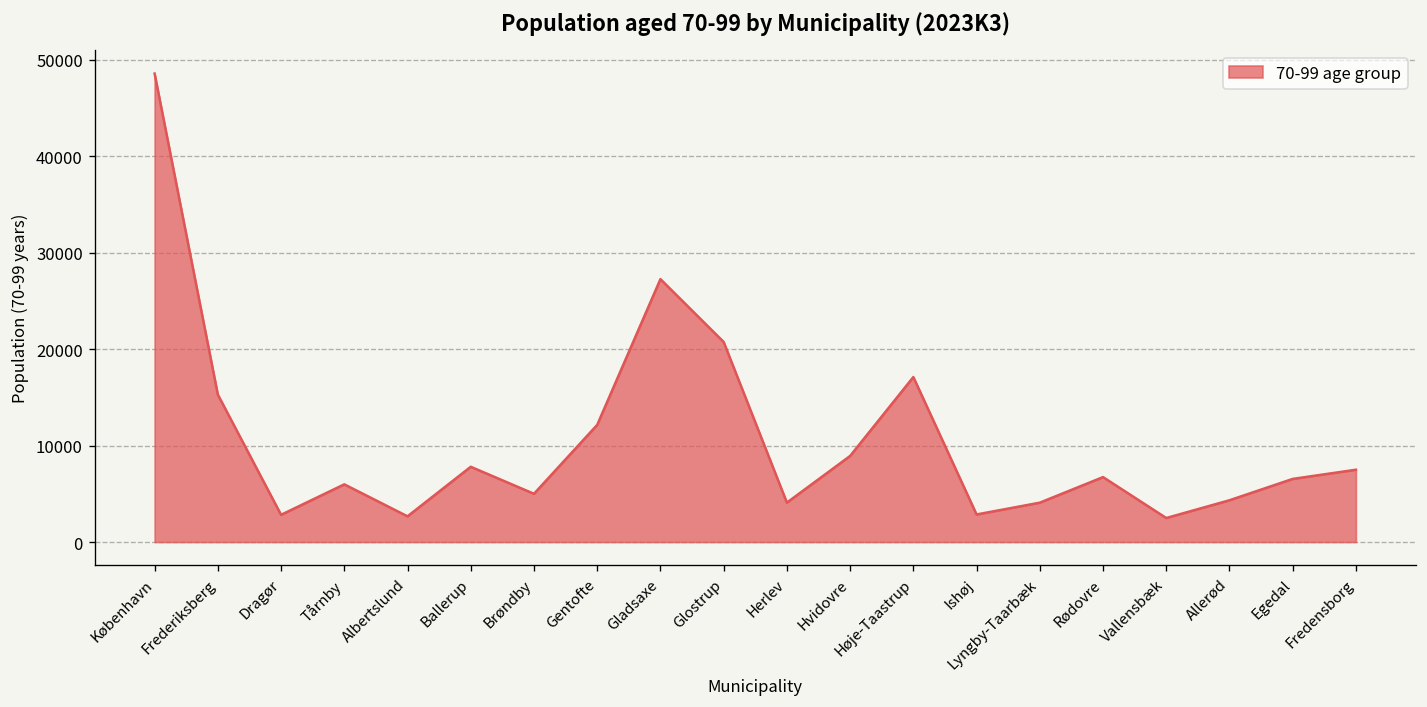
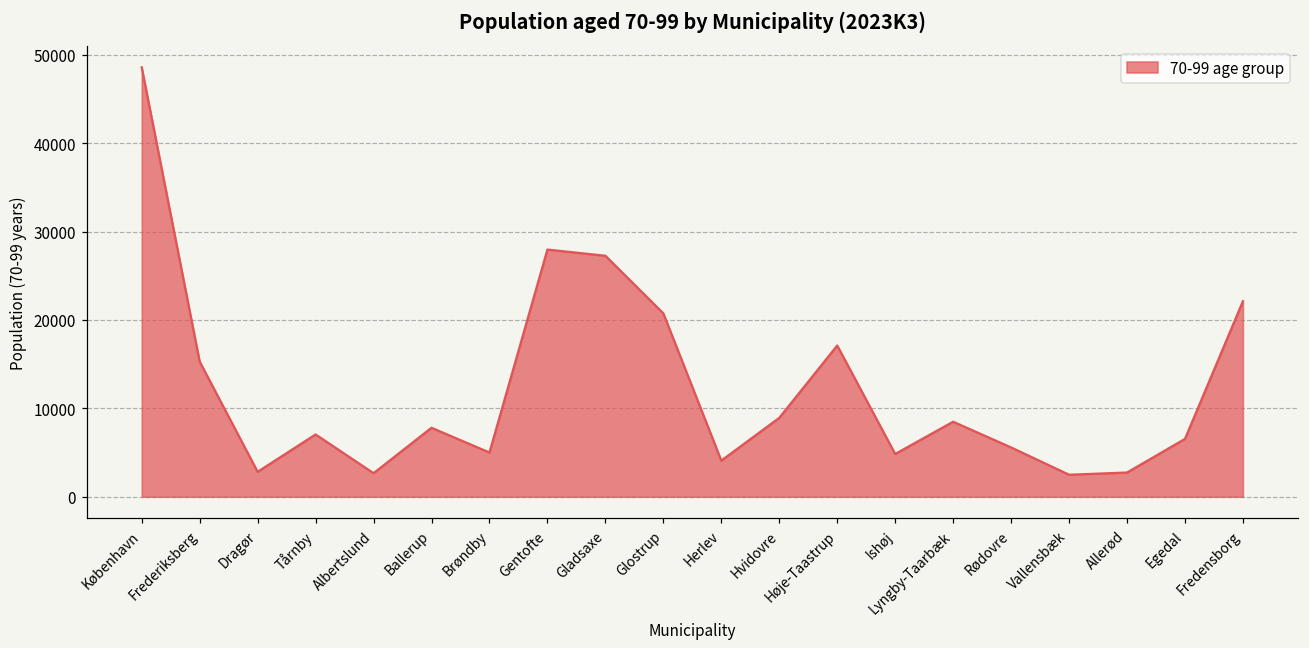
  {
    "København": 49000,
    "Frederiksberg": 15000,
    "Dragør": 3000,
-   "Tårnby": 6000,
+   "Tårnby": 7000,
    "Albertslund": 3000,
    "Ballerup": 8000,
    "Brøndby": 5000,
-   "Gentofte": 12000,
+   "Gentofte": 28000,
    "Gladsaxe": 27000,
    "Glostrup": 21000,
    "Herlev": 4000,
    "Hvidovre": 9000,
    "Høje-Taastrup": 17000,
-   "Ishøj": 3000,
-   "Lyngby-Taarbæk": 4000,
-   "Rødovre": 7000,
+   "Ishøj": 5000,
+   "Lyngby-Taarbæk": 8000,
+   "Rødovre": 6000,
    "Vallensbæk": 2000,
-   "Allerød": 4000,
+   "Allerød": 3000,
    "Egedal": 7000,
-   "Fredensborg": 7000
+   "Fredensborg": 22000
  }
